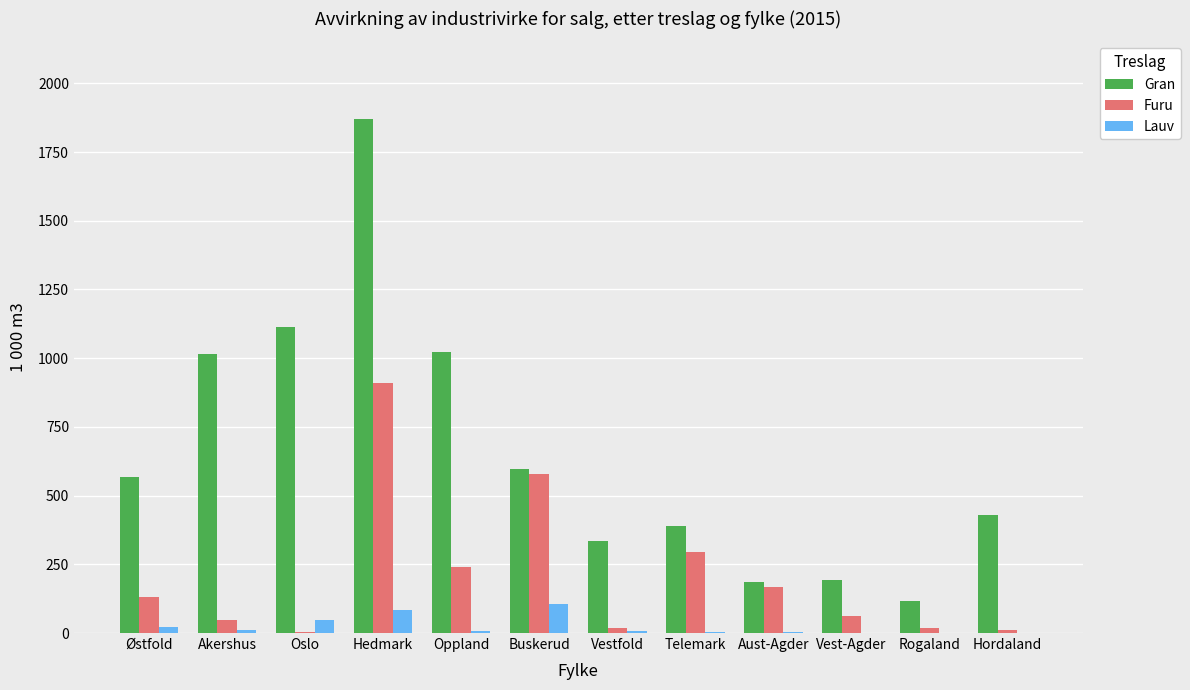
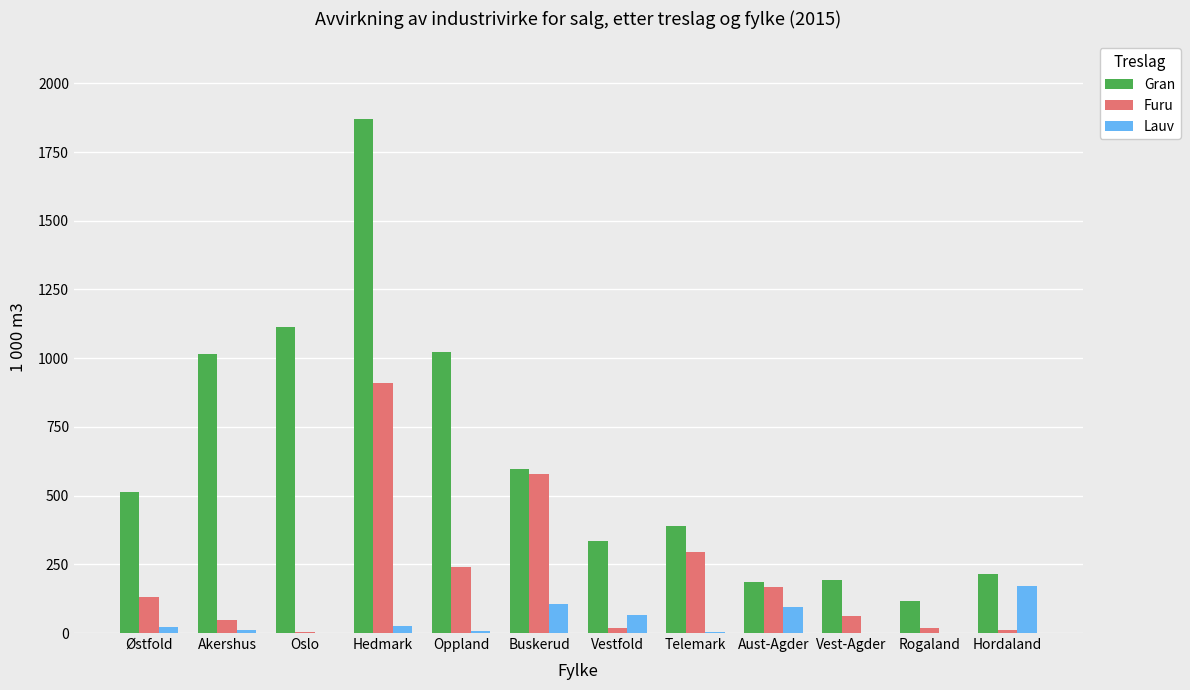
  {
    "Gran": {
-     "Østfold": 570,
+     "Østfold": 510,
      "Akershus": 1020,
      "Oslo": 1120,
      "Hedmark": 1870,
      "Oppland": 1020,
      "Buskerud": 600,
      "Vestfold": 340,
      "Telemark": 390,
      "Aust-Agder": 180,
      "Vest-Agder": 190,
      "Rogaland": 120,
-     "Hordaland": 430
+     "Hordaland": 220
    },
    "Furu": {
      "Østfold": 130,
      "Akershus": 50,
      "Hedmark": 910,
      "Oppland": 240,
      "Buskerud": 580,
      "Vestfold": 20,
      "Telemark": 300,
      "Aust-Agder": 170,
      "Vest-Agder": 60,
      "Rogaland": 20,
      "Hordaland": 10
    },
    "Lauv": {
      "Østfold": 20,
      "Akershus": 10,
-     "Oslo": 50,
-     "Hedmark": 80,
+     "Oslo": 0,
+     "Hedmark": 30,
      "Buskerud": 110,
-     "Vestfold": 10,
-     "Aust-Agder": 0,
+     "Vestfold": 60,
+     "Aust-Agder": 90,
      "Rogaland": 0,
-     "Hordaland": 0
+     "Hordaland": 170
    }
  }
